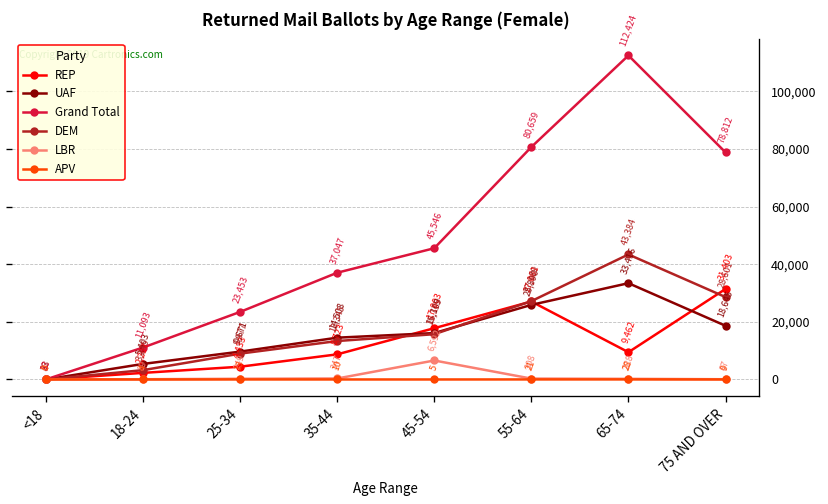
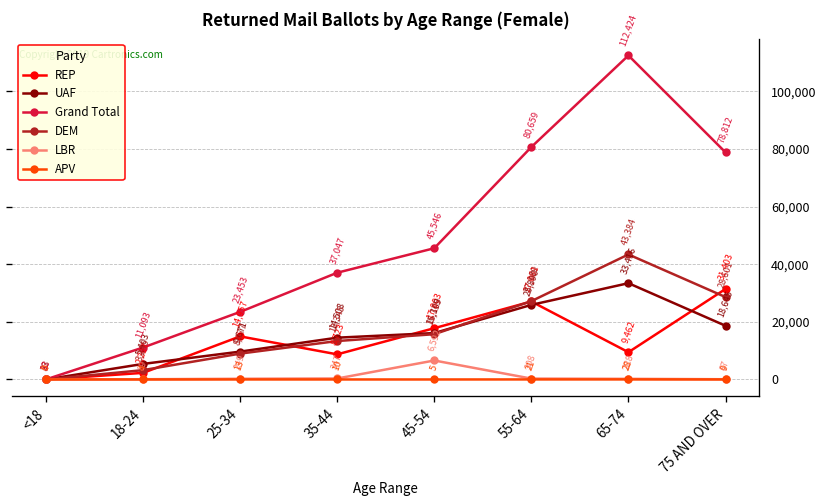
  {
    "REP": {
-     "25-34": "4,433",
+     "25-34": "14,957",
      "65-74": "9,462"
    },
    "APV": {
      "45-54": "5"
    }
  }
